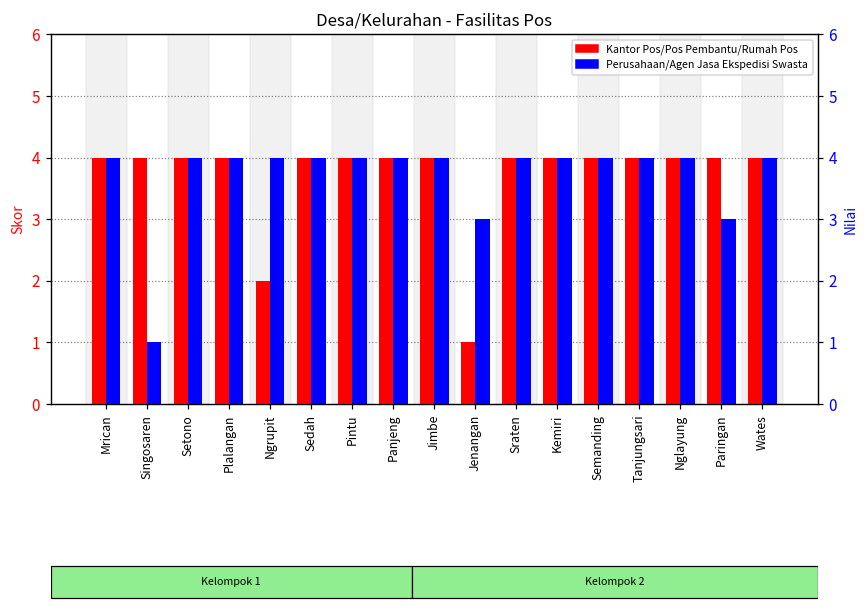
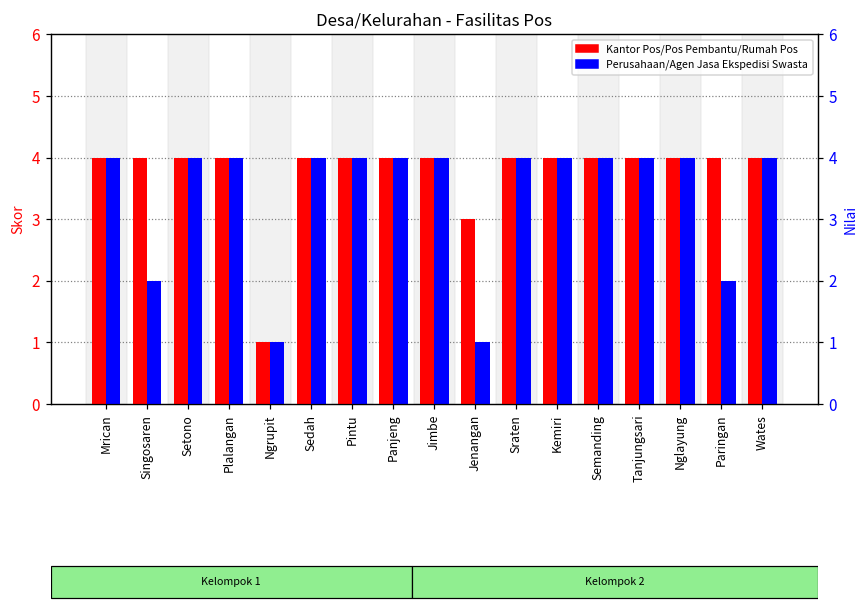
  {
    "Kantor Pos/Pos Pembantu/Rumah Pos": {
      "Mrican": 4,
      "Singosaren": 4,
      "Setono": 4,
      "Plalangan": 4,
-     "Ngrupit": 2,
+     "Ngrupit": 1,
      "Sedah": 4,
      "Pintu": 4,
      "Panjeng": 4,
      "Jimbe": 4,
-     "Jenangan": 1,
+     "Jenangan": 3,
      "Sraten": 4,
      "Kemiri": 4,
      "Semanding": 4,
      "Tanjungsari": 4,
      "Nglayung": 4,
      "Paringan": 4,
      "Wates": 4
    },
    "Perusahaan/Agen Jasa Ekspedisi Swasta": {
      "Mrican": 4,
-     "Singosaren": 1,
+     "Singosaren": 2,
      "Setono": 4,
      "Plalangan": 4,
-     "Ngrupit": 4,
+     "Ngrupit": 1,
      "Sedah": 4,
      "Pintu": 4,
      "Panjeng": 4,
      "Jimbe": 4,
-     "Jenangan": 3,
+     "Jenangan": 1,
      "Sraten": 4,
      "Kemiri": 4,
      "Semanding": 4,
      "Tanjungsari": 4,
      "Nglayung": 4,
-     "Paringan": 3,
+     "Paringan": 2,
      "Wates": 4
    }
  }
